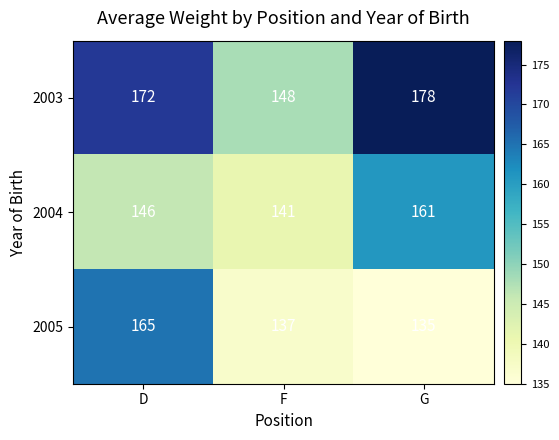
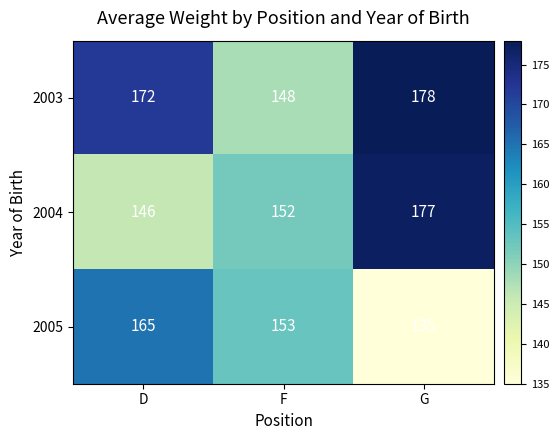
  {
    "2003": {
      "D": 172,
      "F": 148,
      "G": 178
    },
    "2004": {
      "D": 146,
-     "F": 141,
-     "G": 161
+     "F": 152,
+     "G": 177
    },
    "2005": {
      "D": 165,
-     "F": 137
+     "F": 153
    }
  }
